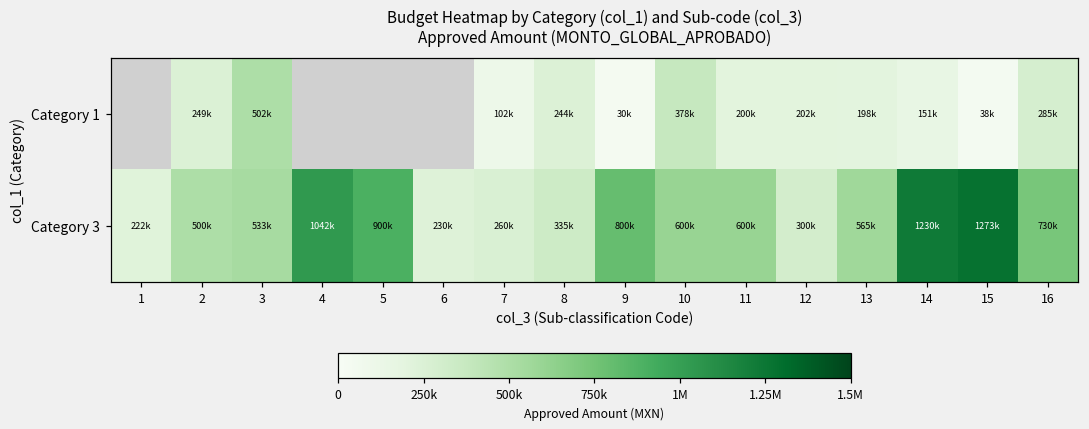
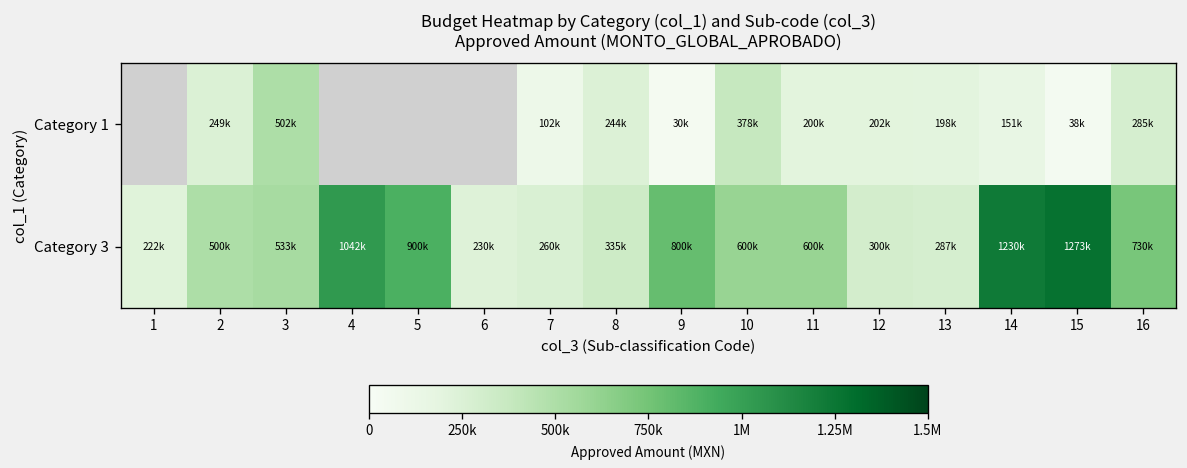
  {
    "Category 1": {
      "2": "249k",
      "3": "502k",
      "7": "102k",
      "8": "244k",
      "9": "30k",
      "10": "378k",
      "11": "200k",
      "12": "202k",
      "13": "198k",
      "14": "151k",
      "15": "38k",
      "16": "285k"
    },
    "Category 3": {
      "1": "222k",
      "2": "500k",
      "3": "533k",
      "4": "1042k",
      "5": "900k",
      "6": "230k",
      "7": "260k",
      "8": "335k",
      "9": "800k",
      "10": "600k",
      "11": "600k",
      "12": "300k",
-     "13": "565k",
+     "13": "287k",
      "14": "1230k",
      "15": "1273k",
      "16": "730k"
    }
  }
